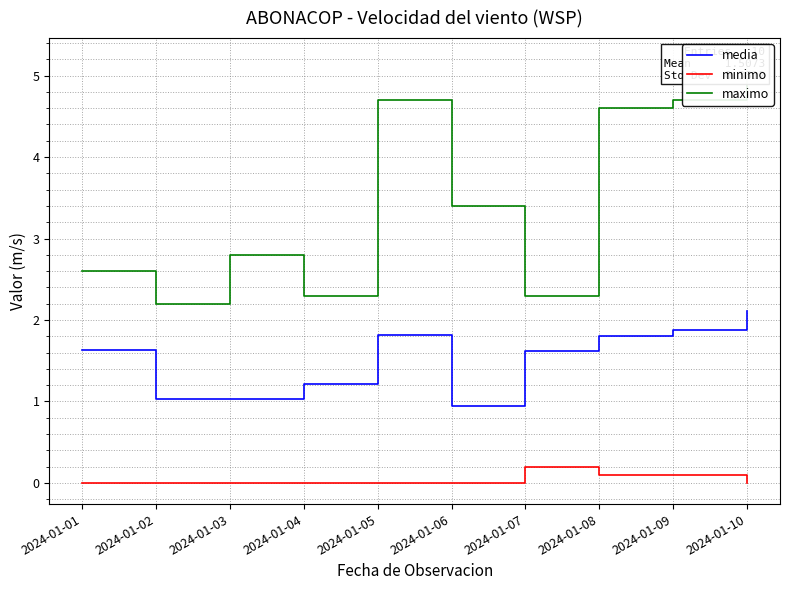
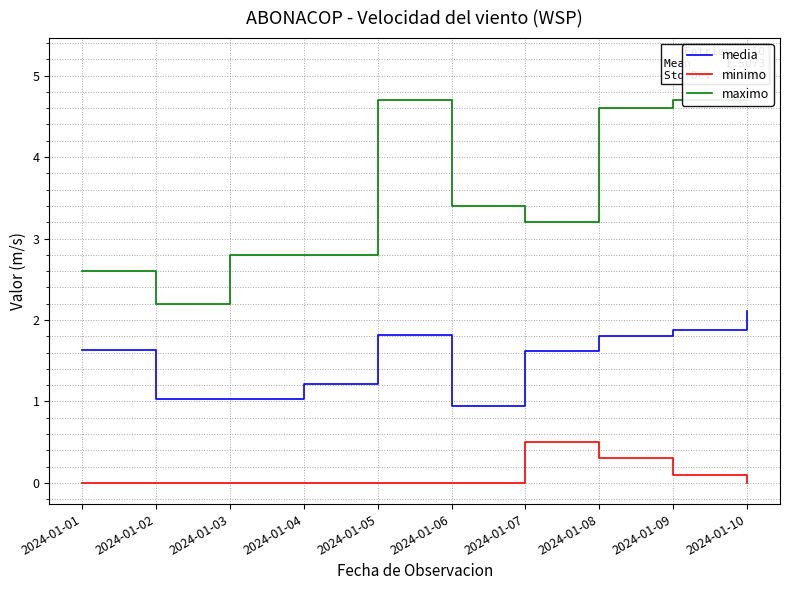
  {
    "media": {
      "2024-01-01": 1.6,
      "2024-01-02": 1.0,
      "2024-01-03": 1.0,
      "2024-01-04": 1.2,
      "2024-01-05": 1.8,
      "2024-01-06": 0.9,
      "2024-01-07": 1.6,
      "2024-01-08": 1.8,
      "2024-01-09": 1.9,
      "2024-01-10": 2.1
    },
    "minimo": {
      "2024-01-01": 0.0,
      "2024-01-02": 0.0,
      "2024-01-03": 0.0,
      "2024-01-04": 0.0,
      "2024-01-05": 0.0,
      "2024-01-06": 0.0,
-     "2024-01-07": 0.2,
-     "2024-01-08": 0.1,
+     "2024-01-07": 0.5,
+     "2024-01-08": 0.3,
      "2024-01-09": 0.1,
      "2024-01-10": 0.0
    },
    "maximo": {
      "2024-01-01": 2.6,
      "2024-01-02": 2.2,
      "2024-01-03": 2.8,
-     "2024-01-04": 2.3,
+     "2024-01-04": 2.8,
      "2024-01-05": 4.7,
      "2024-01-06": 3.4,
-     "2024-01-07": 2.3,
+     "2024-01-07": 3.2,
      "2024-01-08": 4.6,
      "2024-01-09": 4.7
    }
  }
